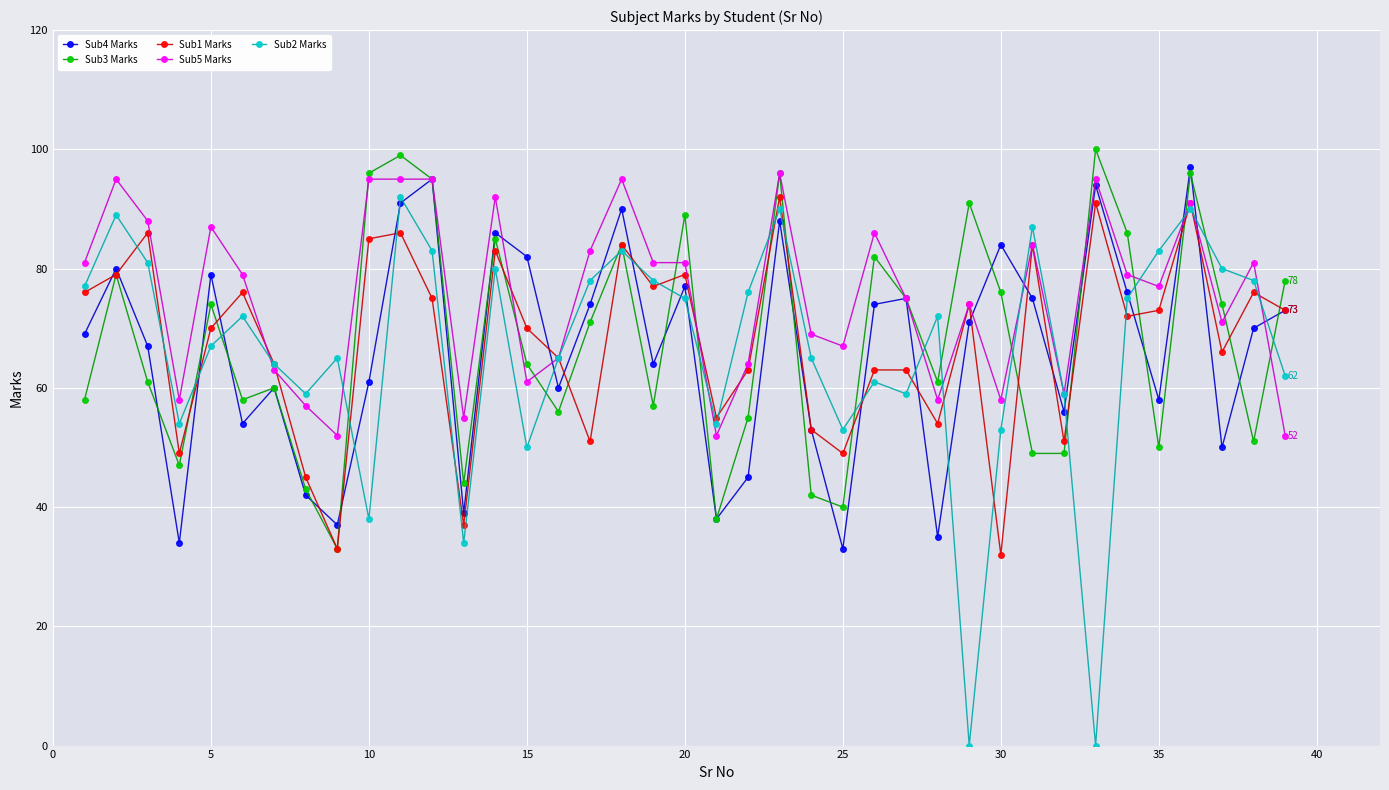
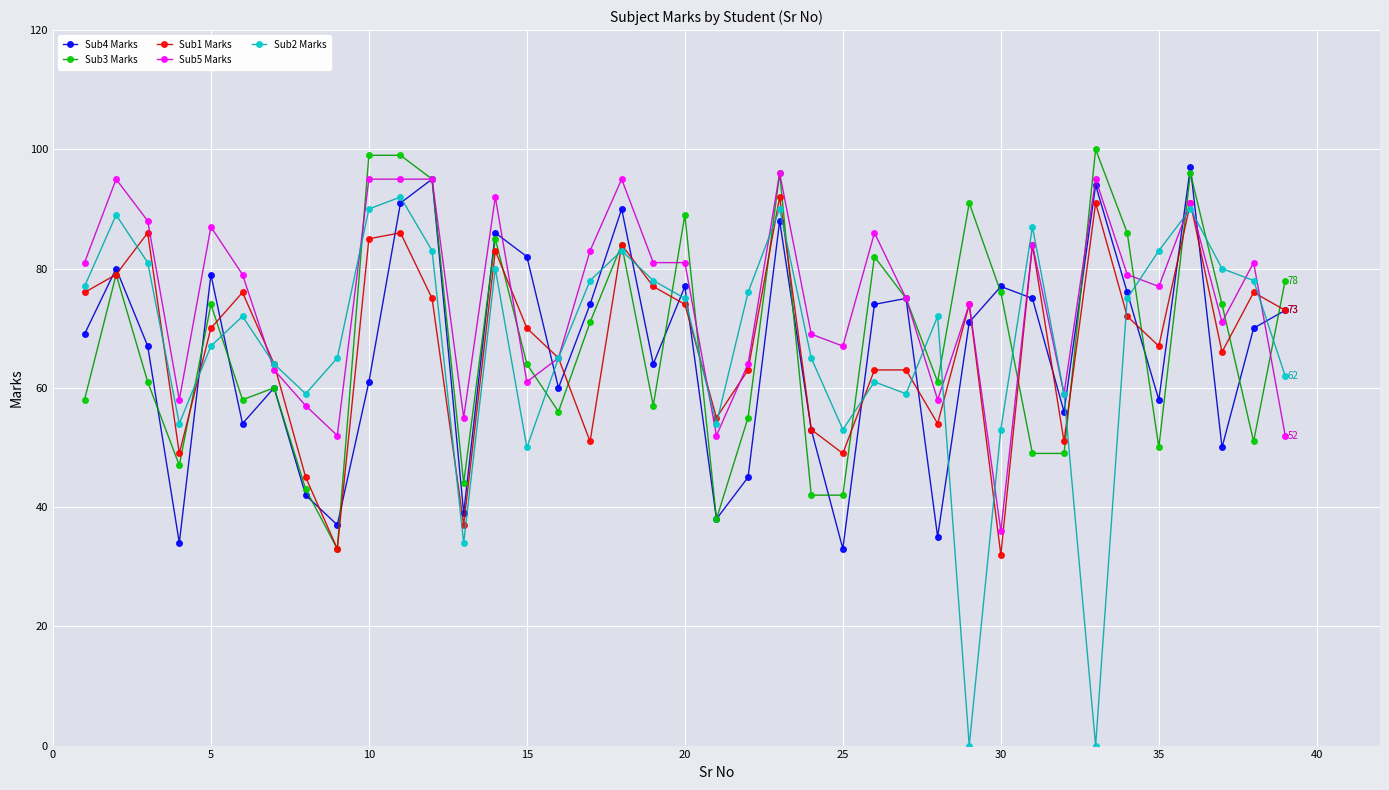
  {
    "Sub4 Marks": {
      "5": 79,
      "10": 61,
      "15": 82,
      "20": 77,
      "25": 33,
-     "30": 84,
+     "30": 77,
      "35": 58
    },
    "Sub3 Marks": {
      "5": 74,
-     "10": 96,
+     "10": 99,
      "15": 64,
      "20": 89,
-     "25": 40,
+     "25": 42,
      "30": 76,
      "35": 50
    },
    "Sub1 Marks": {
      "5": 70,
      "10": 85,
      "15": 70,
-     "20": 79,
+     "20": 74,
      "25": 49,
      "30": 32,
-     "35": 73
+     "35": 67
    },
    "Sub5 Marks": {
      "5": 87,
      "10": 95,
      "15": 61,
      "20": 81,
      "25": 67,
-     "30": 58,
+     "30": 36,
      "35": 77
    },
    "Sub2 Marks": {
      "5": 67,
-     "10": 38,
+     "10": 90,
      "15": 50,
      "20": 75,
      "25": 53,
      "30": 53,
      "35": 83
    }
  }
